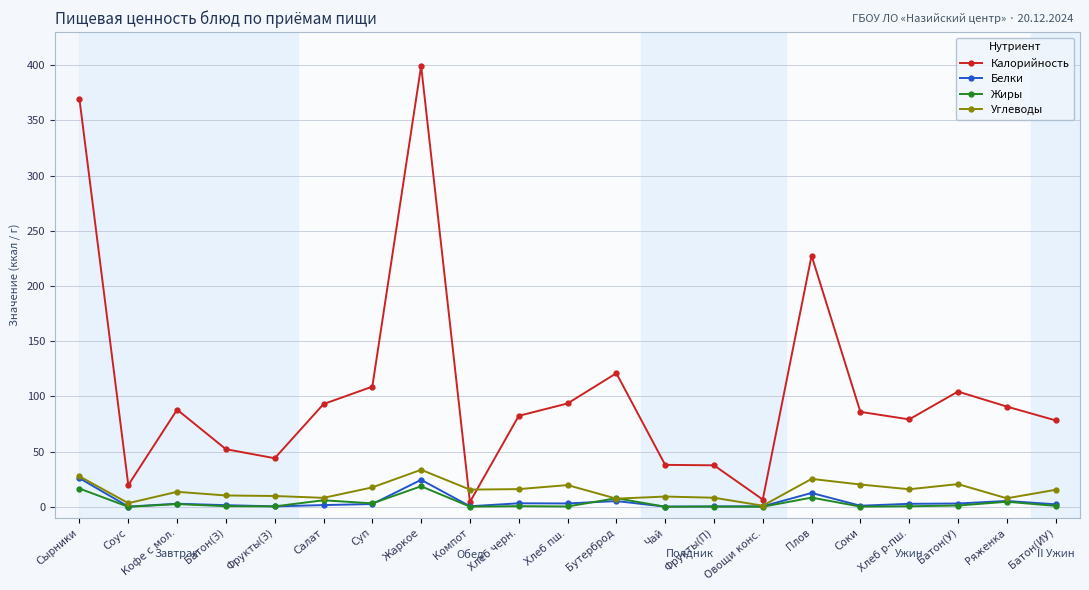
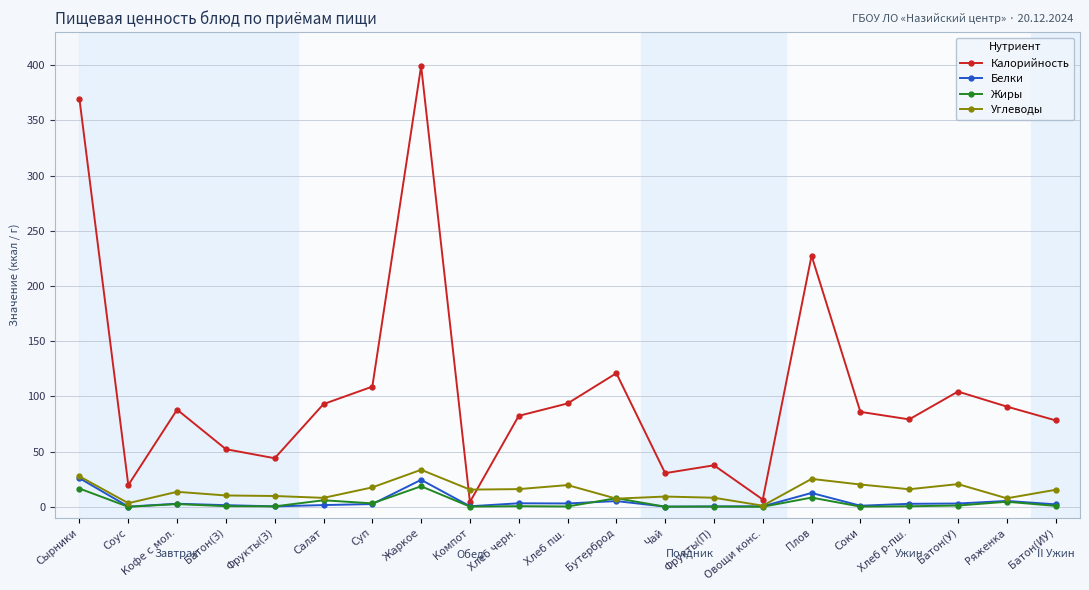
  {
    "Калорийность": {
      "Сырники": 369,
      "Соус": 20,
      "Кофе с мол.": 88,
      "Батон(З)": 52,
      "Фрукты(З)": 44,
      "Салат": 93,
      "Суп": 109,
      "Жаркое": 399,
      "Компот": 4,
      "Хлеб черн.": 82,
      "Хлеб пш.": 94,
      "Бутерброд": 121,
-     "Чай": 38,
+     "Чай": 31,
      "Фрукты(П)": 38,
      "Овощи конс.": 7,
      "Плов": 227,
      "Соки": 86,
      "Хлеб р-пш.": 79,
      "Батон(У)": 104,
      "Ряженка": 91,
      "Батон(ИУ)": 78
    },
    "Белки": {
      "Салат": 2,
      "Жаркое": 24,
      "Хлеб черн.": 3,
      "Хлеб пш.": 3,
      "Плов": 13
    },
    "Жиры": {
      "Сырники": 17,
      "Жаркое": 19,
      "Хлеб черн.": 1,
      "Хлеб пш.": 0,
      "Плов": 8
    },
    "Углеводы": {
      "Соус": 3,
      "Кофе с мол.": 14,
      "Батон(З)": 10,
      "Фрукты(З)": 10,
      "Суп": 18,
      "Жаркое": 34,
      "Компот": 16,
      "Хлеб черн.": 16,
      "Хлеб пш.": 20,
      "Чай": 9,
      "Фрукты(П)": 8,
      "Плов": 25,
      "Соки": 20,
      "Хлеб р-пш.": 16,
      "Батон(У)": 21,
      "Ряженка": 8,
      "Батон(ИУ)": 15
    }
  }
